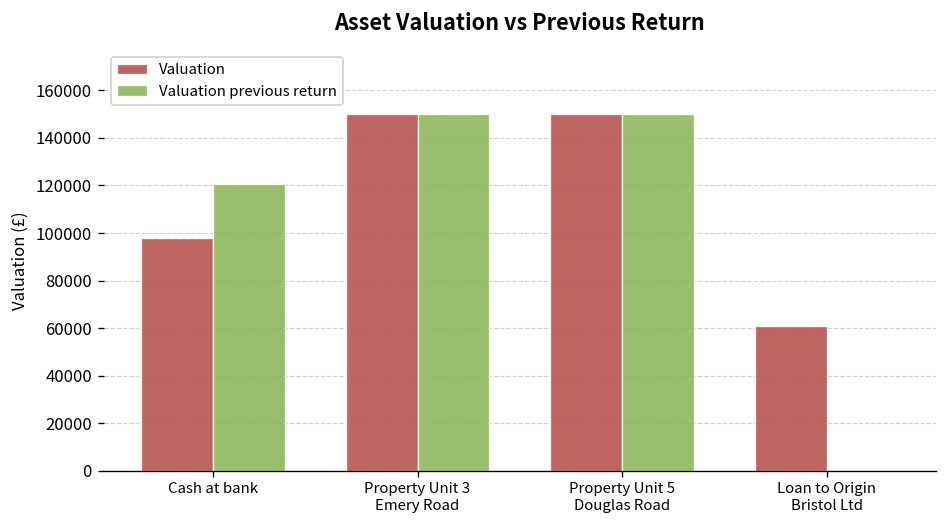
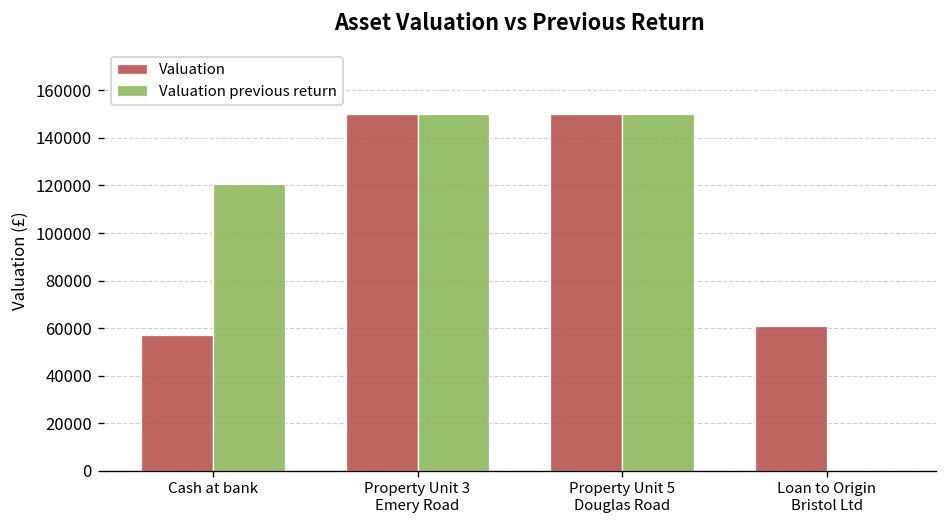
  {
    "Valuation": {
-     "Cash at bank": 98000,
+     "Cash at bank": 57000,
      "Property Unit 3 Emery Road": 150000,
      "Property Unit 5 Douglas Road": 150000,
      "Loan to Origin Bristol Ltd": 61000
    },
    "Valuation previous return": {
      "Cash at bank": 121000,
      "Property Unit 3 Emery Road": 150000,
      "Property Unit 5 Douglas Road": 150000,
      "Loan to Origin Bristol Ltd": 0
    }
  }
